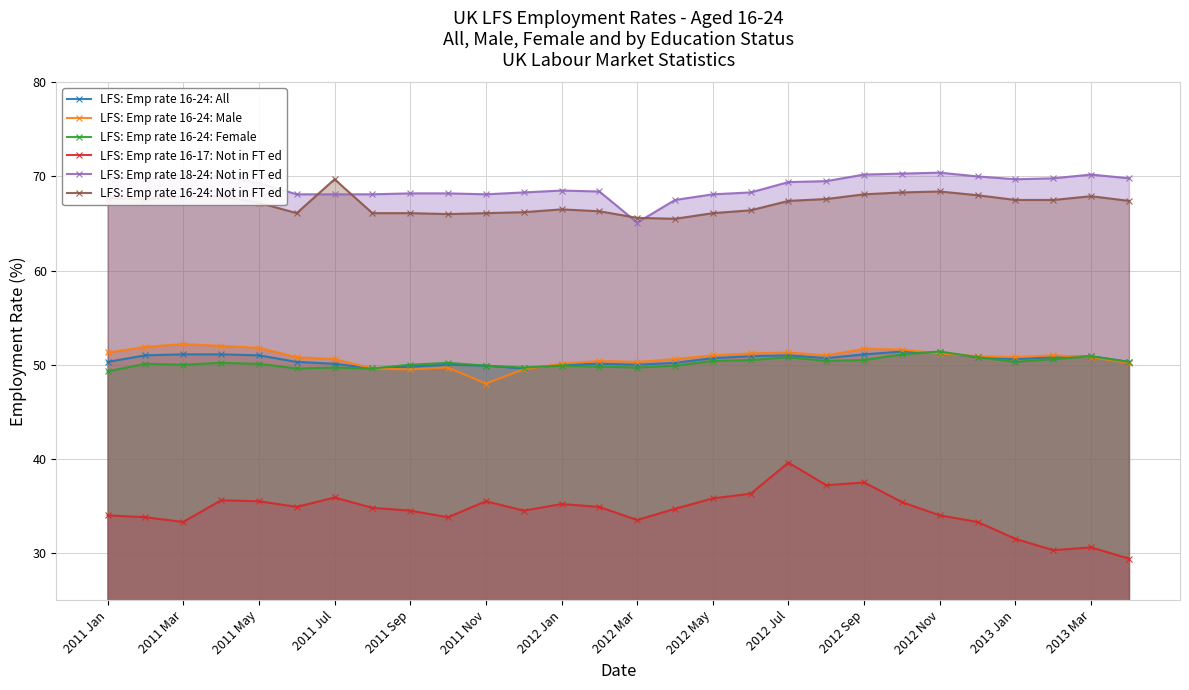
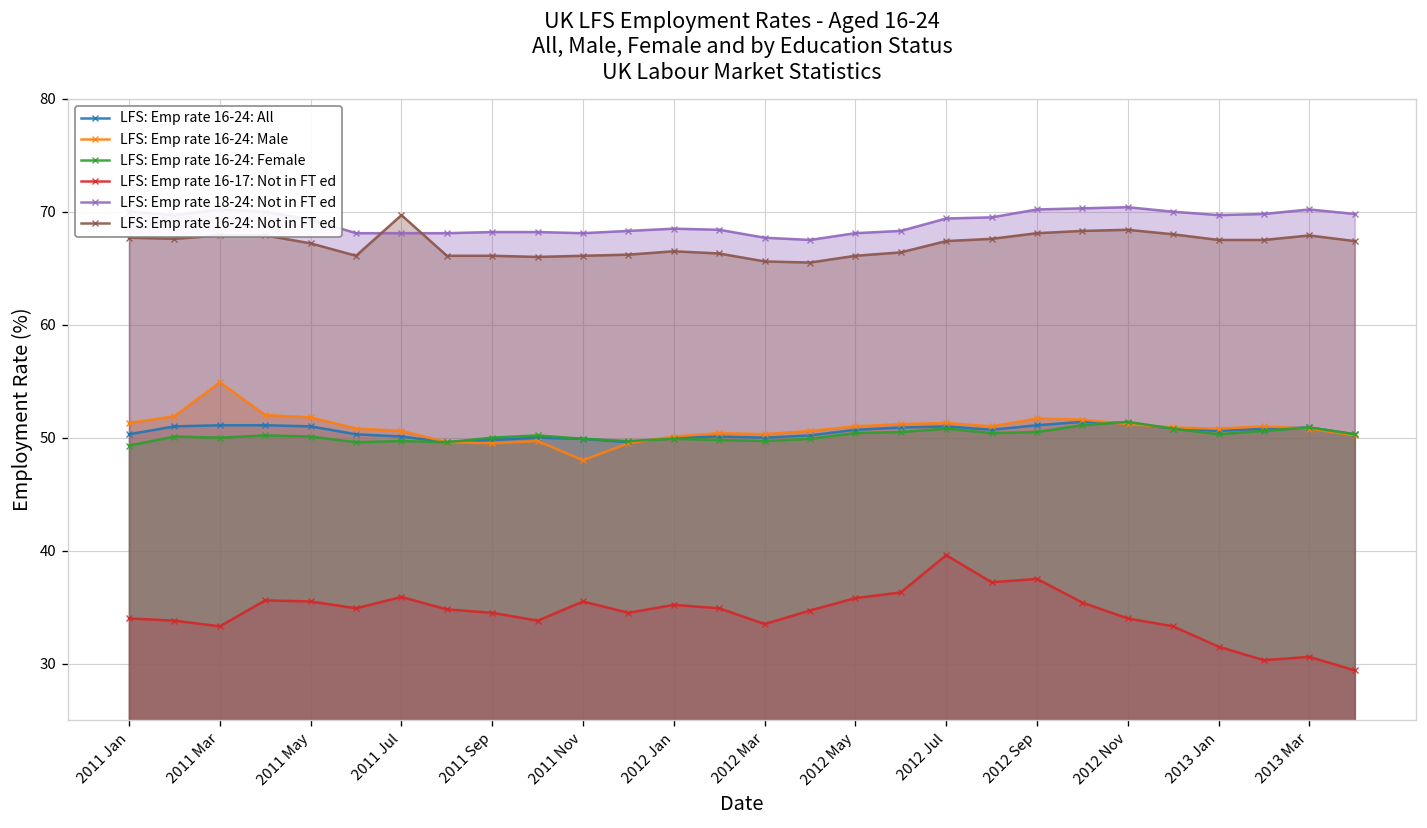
  {
    "LFS: Emp rate 16-24: All": {
      "2011 Jan": 50,
      "2011 Mar": 51,
      "2011 May": 51,
      "2011 Jul": 50,
      "2012 Mar": 50,
      "2012 May": 51,
      "2012 Sep": 51
    },
    "LFS: Emp rate 16-24: Male": {
      "2011 Jan": 51,
-     "2011 Mar": 52,
+     "2011 Mar": 55,
      "2011 May": 52,
      "2011 Jul": 51,
      "2011 Sep": 50,
      "2011 Nov": 48,
      "2012 Mar": 50,
      "2012 May": 51,
      "2012 Jul": 51,
      "2012 Sep": 52
    },
    "LFS: Emp rate 16-24: Female": {
      "2011 Jan": 49,
      "2011 Mar": 50,
      "2011 May": 50,
      "2011 Jul": 50,
      "2012 Mar": 50,
      "2012 May": 50,
      "2012 Sep": 51,
      "2013 Jan": 50
    },
    "LFS: Emp rate 16-17: Not in FT ed": {
      "2011 Jan": 34,
      "2011 Mar": 33,
      "2011 May": 36,
      "2011 Jul": 36,
      "2011 Sep": 35,
      "2011 Nov": 36,
      "2012 Jan": 35,
      "2012 Mar": 34,
      "2012 May": 36,
      "2012 Jul": 40,
      "2012 Sep": 38,
      "2012 Nov": 34,
      "2013 Jan": 32,
      "2013 Mar": 31
    },
    "LFS: Emp rate 18-24: Not in FT ed": {
      "2011 Jul": 68,
      "2011 Sep": 68,
      "2011 Nov": 68,
      "2012 Jan": 69,
-     "2012 Mar": 65,
+     "2012 Mar": 68,
      "2012 May": 68,
      "2012 Jul": 69,
      "2012 Sep": 70,
      "2012 Nov": 70,
      "2013 Jan": 70,
      "2013 Mar": 70
    },
    "LFS: Emp rate 16-24: Not in FT ed": {
      "2011 Jul": 70,
      "2011 Sep": 66,
      "2011 Nov": 66,
      "2012 Jan": 67,
      "2012 Mar": 66,
      "2012 May": 66,
      "2012 Jul": 67,
      "2012 Sep": 68,
      "2012 Nov": 68,
      "2013 Jan": 68,
      "2013 Mar": 68
    }
  }
